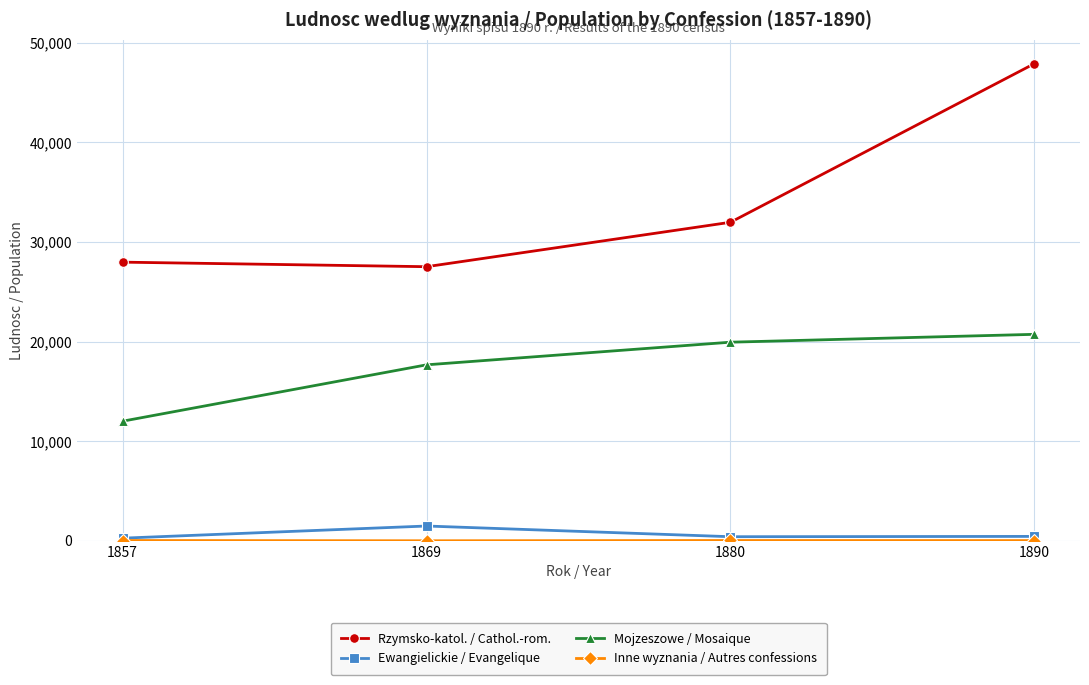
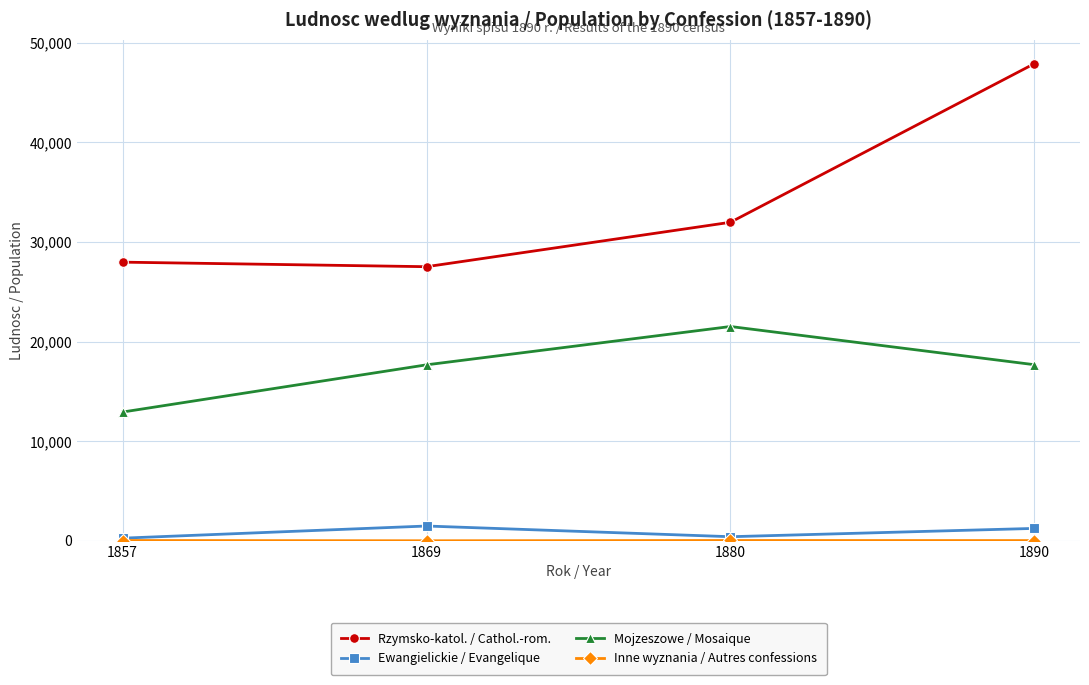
  {
    "Rzymsko-katol. / Cathol.-rom.": {
      "1857": "28,000",
      "1869": "28,000",
      "1880": "32,000",
      "1890": "48,000"
    },
    "Ewangielickie / Evangelique": {
      "1869": "1,000",
      "1880": "0",
-     "1890": "0"
+     "1890": "1,000"
    },
    "Mojzeszowe / Mosaique": {
-     "1857": "12,000",
+     "1857": "13,000",
      "1869": "18,000",
-     "1880": "20,000",
-     "1890": "21,000"
+     "1880": "22,000",
+     "1890": "18,000"
    },
    "Inne wyznania / Autres confessions": {
      "1869": "0",
      "1880": "0",
      "1890": "0"
    }
  }
